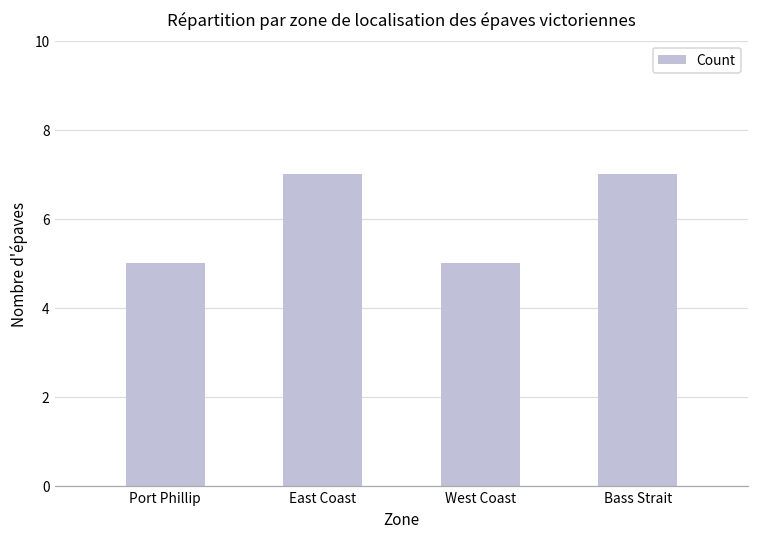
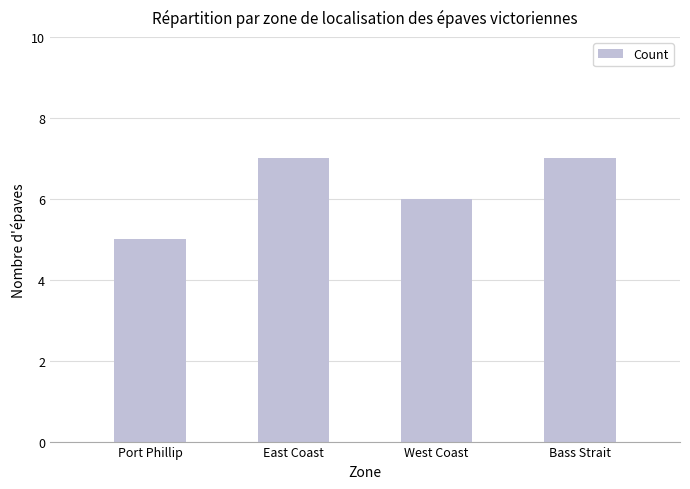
  {
    "Port Phillip": 5,
    "East Coast": 7,
-   "West Coast": 5,
+   "West Coast": 6,
    "Bass Strait": 7
  }
